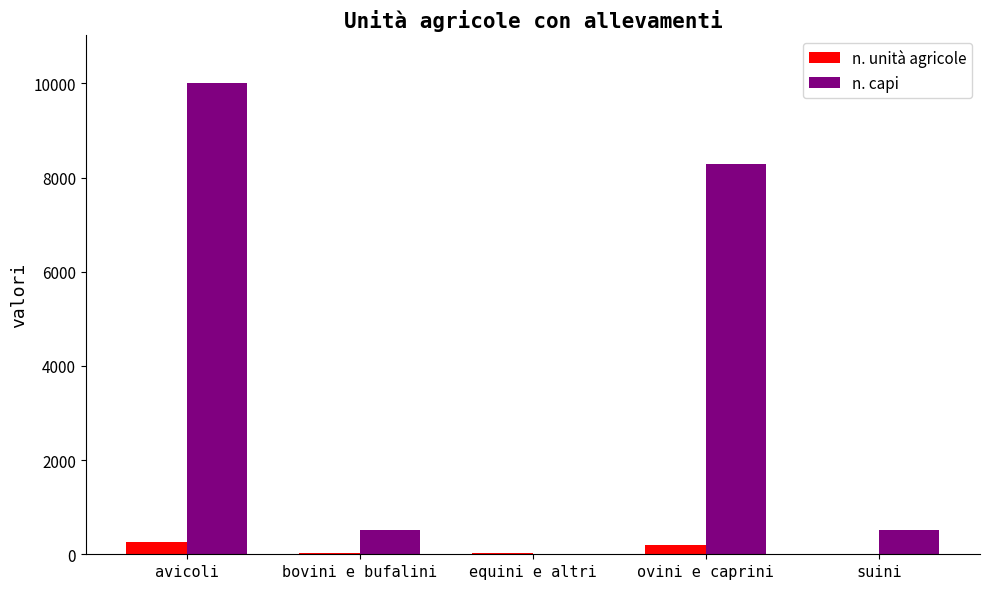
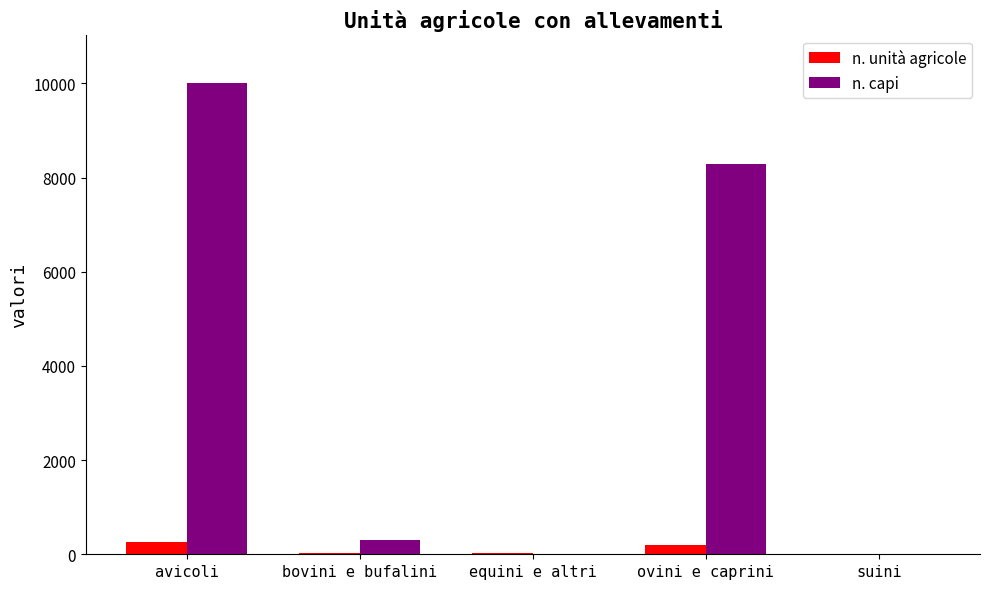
  {
    "n. unità agricole": {
      "avicoli": 300,
      "ovini e caprini": 200
    },
    "n. capi": {
      "avicoli": 10000,
-     "bovini e bufalini": 500,
+     "bovini e bufalini": 300,
      "equini e altri": 0,
      "ovini e caprini": 8300,
-     "suini": 500
+     "suini": 0
    }
  }
